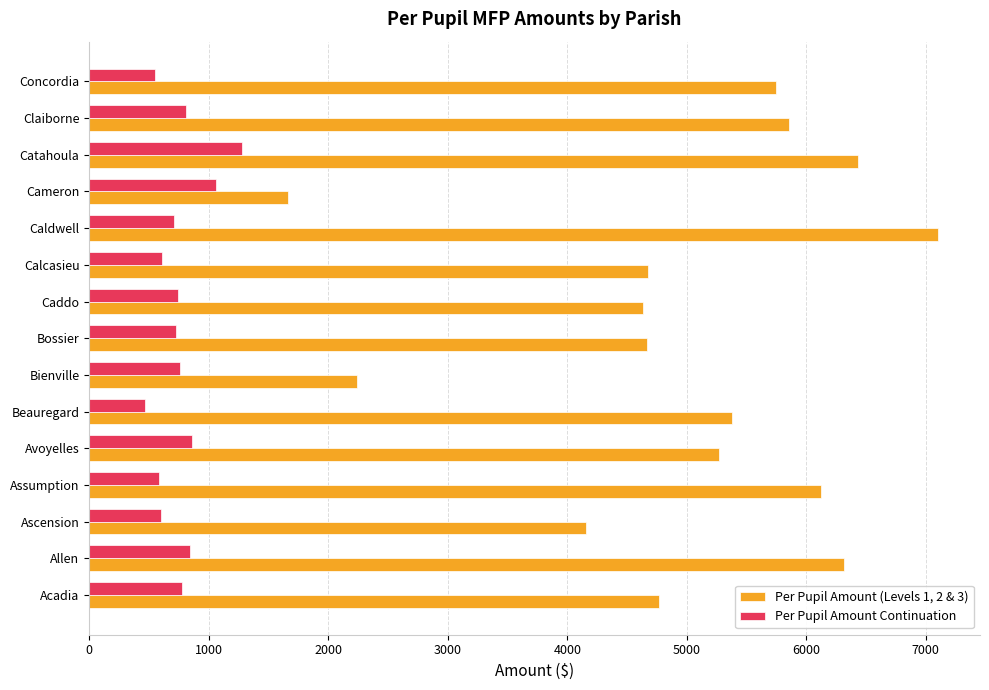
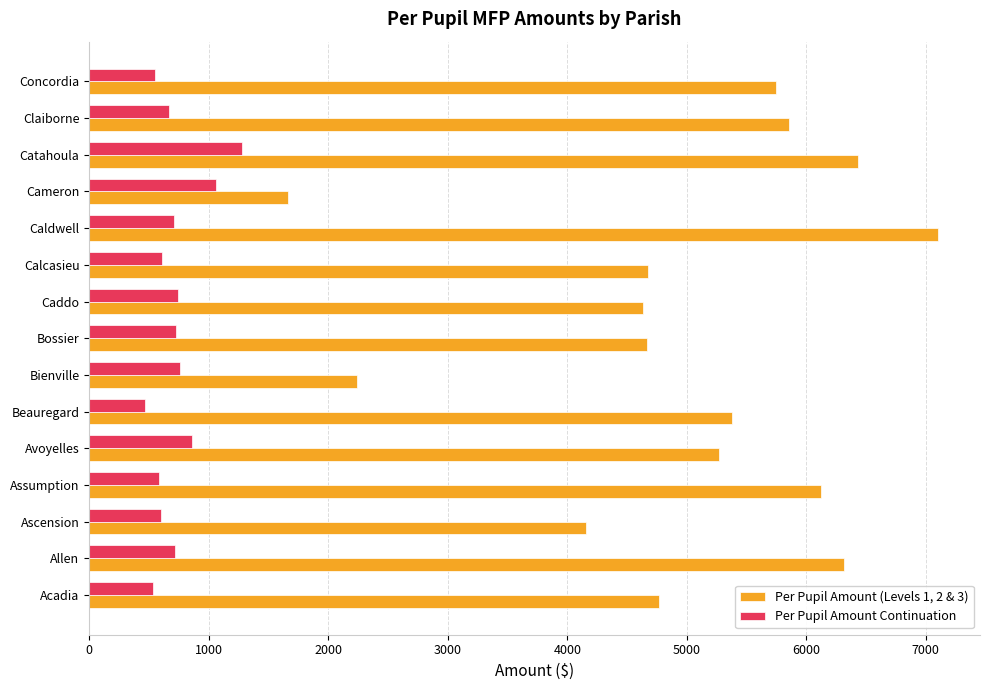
  {
    "Per Pupil Amount (Levels 1, 2 & 3)": {
      "Concordia": 5750,
      "Claiborne": 5860,
      "Catahoula": 6430,
      "Cameron": 1670,
      "Caldwell": 7100,
      "Calcasieu": 4670,
      "Caddo": 4630,
      "Bossier": 4670,
      "Bienville": 2240,
      "Beauregard": 5380,
      "Avoyelles": 5270,
      "Assumption": 6120,
      "Ascension": 4160,
      "Allen": 6320,
      "Acadia": 4770
    },
    "Per Pupil Amount Continuation": {
      "Concordia": 550,
-     "Claiborne": 810,
+     "Claiborne": 670,
      "Catahoula": 1280,
      "Cameron": 1060,
      "Caldwell": 710,
      "Calcasieu": 610,
      "Caddo": 740,
      "Bossier": 730,
      "Bienville": 760,
      "Beauregard": 460,
      "Avoyelles": 860,
      "Assumption": 590,
      "Ascension": 600,
-     "Allen": 840,
-     "Acadia": 780
+     "Allen": 720,
+     "Acadia": 530
    }
  }
